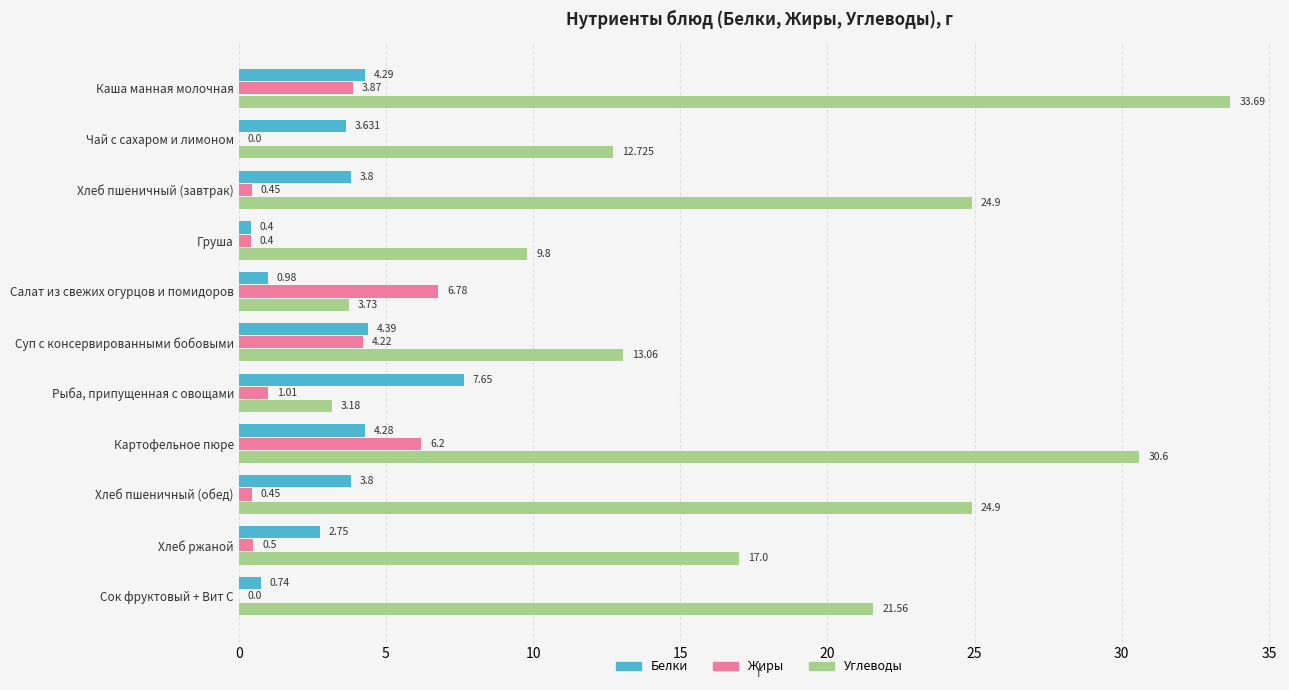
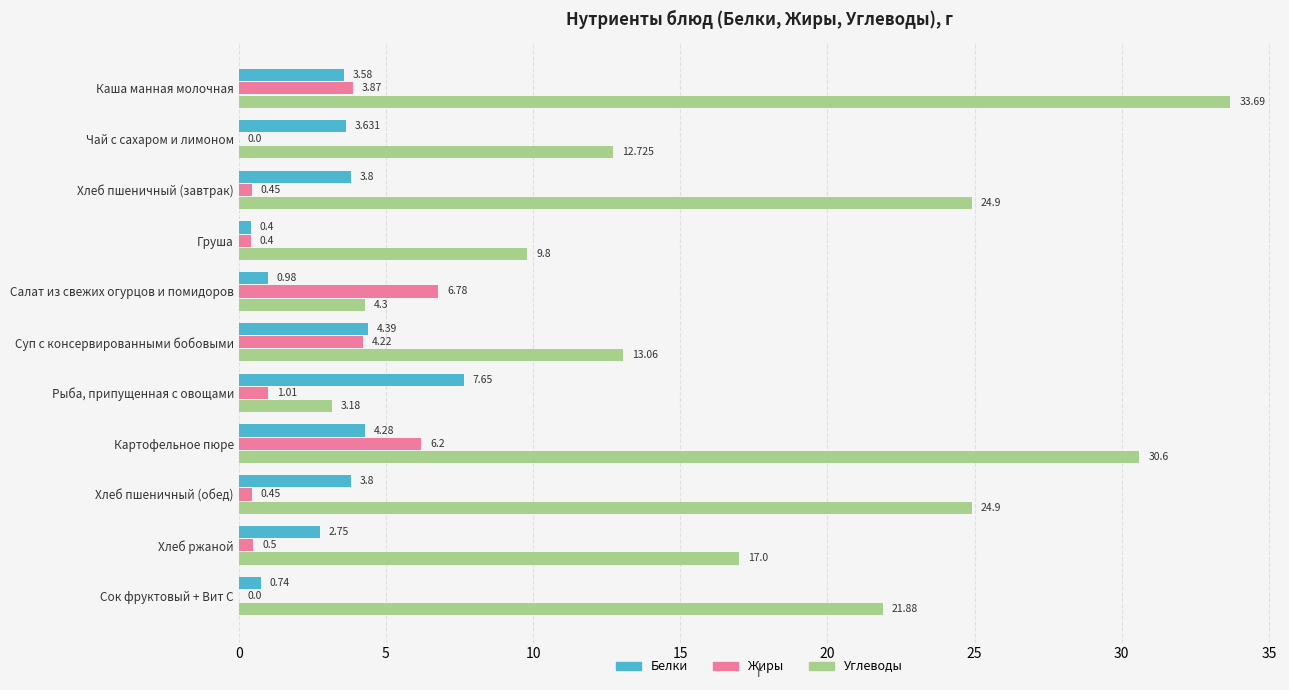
  {
    "Белки": {
-     "Каша манная молочная": 4.29,
+     "Каша манная молочная": 3.58,
      "Чай с сахаром и лимоном": 3.631,
      "Хлеб пшеничный (завтрак)": 3.8,
      "Груша": 0.4,
      "Салат из свежих огурцов и помидоров": 0.98,
      "Суп с консервированными бобовыми": 4.39,
      "Рыба, припущенная с овощами": 7.65,
      "Картофельное пюре": 4.28,
      "Хлеб пшеничный (обед)": 3.8,
      "Хлеб ржаной": 2.75,
      "Сок фруктовый + Вит С": 0.74
    },
    "Жиры": {
      "Каша манная молочная": 3.87,
      "Чай с сахаром и лимоном": 0.0,
      "Хлеб пшеничный (завтрак)": 0.45,
      "Груша": 0.4,
      "Салат из свежих огурцов и помидоров": 6.78,
      "Суп с консервированными бобовыми": 4.22,
      "Рыба, припущенная с овощами": 1.01,
      "Картофельное пюре": 6.2,
      "Хлеб пшеничный (обед)": 0.45,
      "Хлеб ржаной": 0.5,
      "Сок фруктовый + Вит С": 0.0
    },
    "Углеводы": {
      "Каша манная молочная": 33.69,
      "Чай с сахаром и лимоном": 12.725,
      "Хлеб пшеничный (завтрак)": 24.9,
      "Груша": 9.8,
-     "Салат из свежих огурцов и помидоров": 3.73,
+     "Салат из свежих огурцов и помидоров": 4.3,
      "Суп с консервированными бобовыми": 13.06,
      "Рыба, припущенная с овощами": 3.18,
      "Картофельное пюре": 30.6,
      "Хлеб пшеничный (обед)": 24.9,
      "Хлеб ржаной": 17.0,
-     "Сок фруктовый + Вит С": 21.56
+     "Сок фруктовый + Вит С": 21.88
    }
  }
